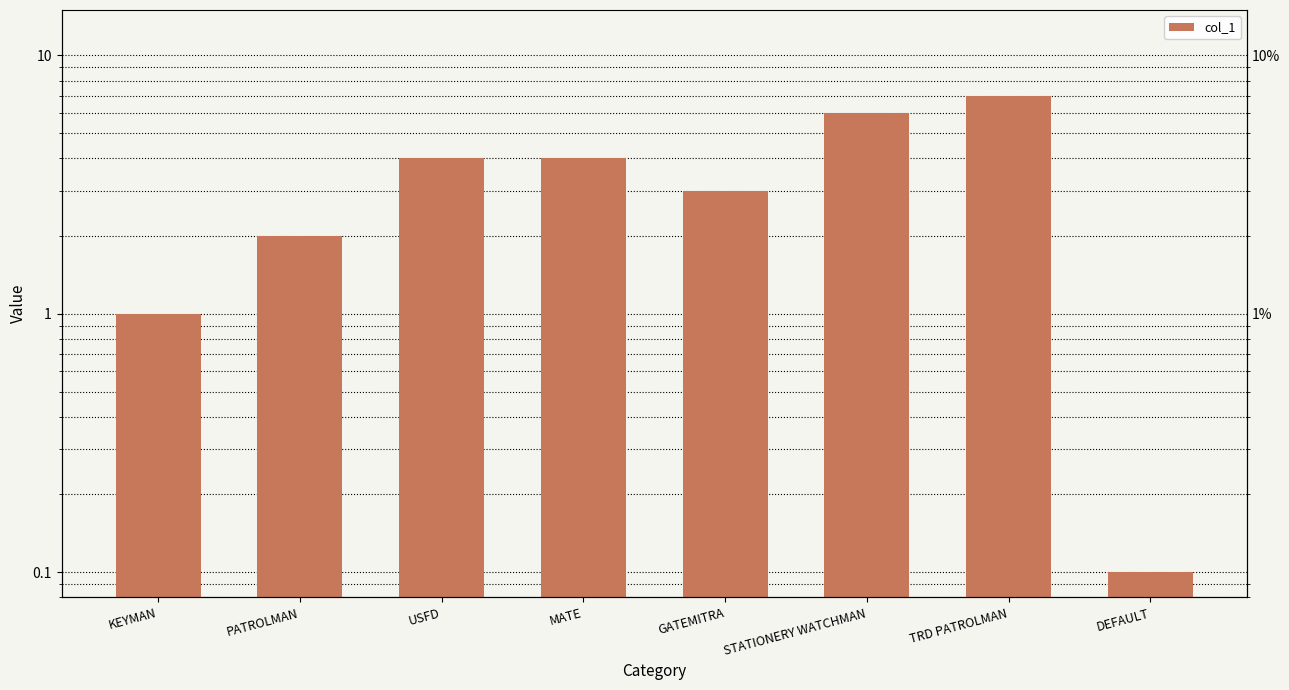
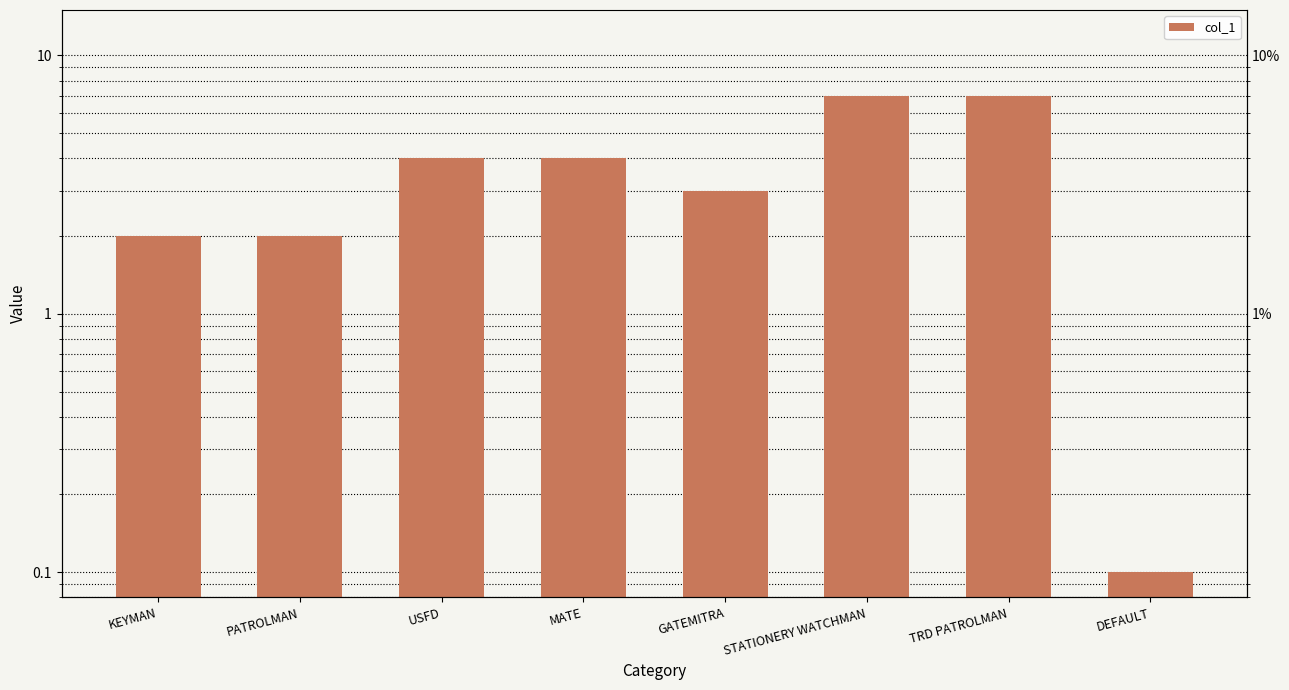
  {
-   "KEYMAN": 1,
+   "KEYMAN": 2,
    "PATROLMAN": 2,
    "USFD": 4,
    "MATE": 4,
    "GATEMITRA": 3,
-   "STATIONERY WATCHMAN": 6,
+   "STATIONERY WATCHMAN": 7,
    "TRD PATROLMAN": 7,
    "DEFAULT": 0.100
  }
